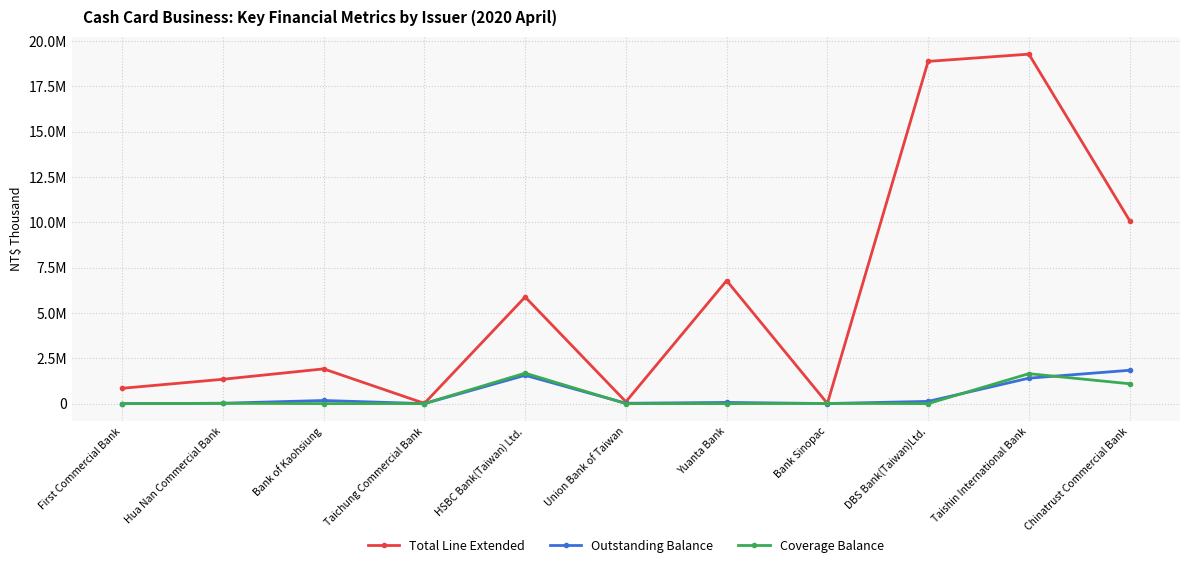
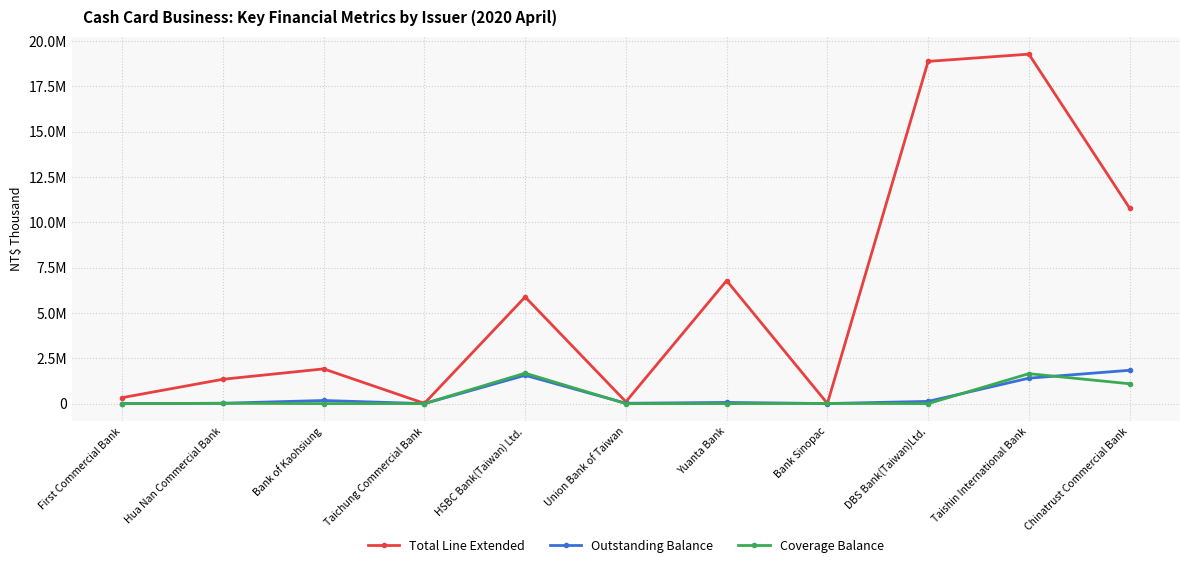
  {
    "Total Line Extended": {
-     "First Commercial Bank": 800000,
+     "First Commercial Bank": 300000,
      "Hua Nan Commercial Bank": 1300000,
      "Bank of Kaohsiung": 1900000,
      "HSBC Bank(Taiwan) Ltd.": 5900000,
      "Yuanta Bank": 6800000,
      "DBS Bank(Taiwan)Ltd.": 18900000,
      "Taishin International Bank": 19300000,
-     "Chinatrust Commercial Bank": 10100000
+     "Chinatrust Commercial Bank": 10800000
    },
    "Outstanding Balance": {
      "Bank of Kaohsiung": 200000,
      "Taishin International Bank": 1400000,
      "Chinatrust Commercial Bank": 1800000
    },
    "Coverage Balance": {
      "Bank of Kaohsiung": 0,
      "Taishin International Bank": 1700000,
      "Chinatrust Commercial Bank": 1100000
    }
  }
